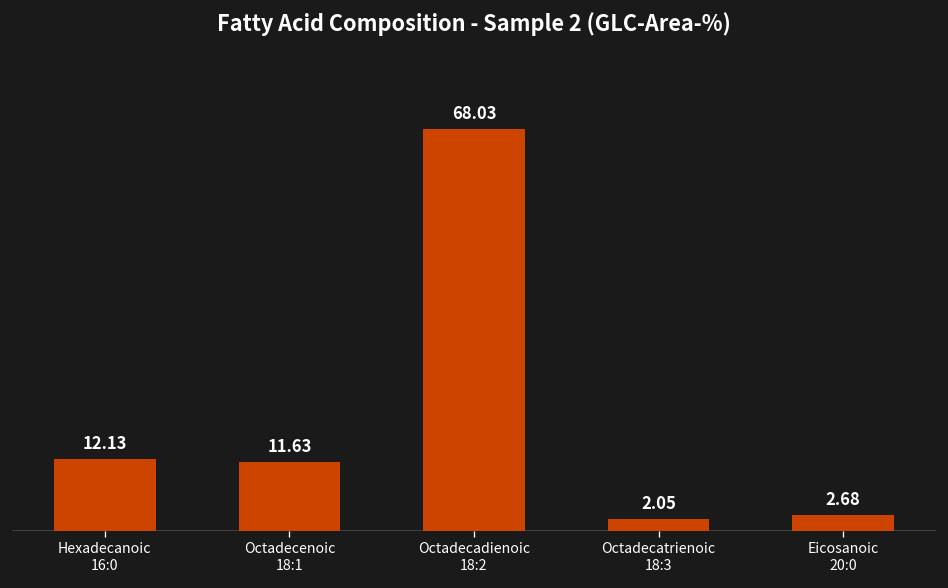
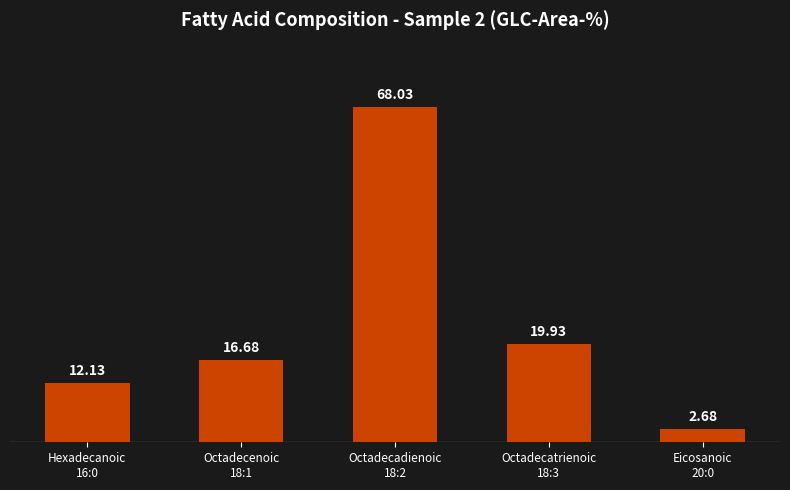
  {
    "Hexadecanoic 16:0": 12.13,
-   "Octadecenoic 18:1": 11.63,
+   "Octadecenoic 18:1": 16.68,
    "Octadecadienoic 18:2": 68.03,
-   "Octadecatrienoic 18:3": 2.05,
+   "Octadecatrienoic 18:3": 19.93,
    "Eicosanoic 20:0": 2.68
  }
